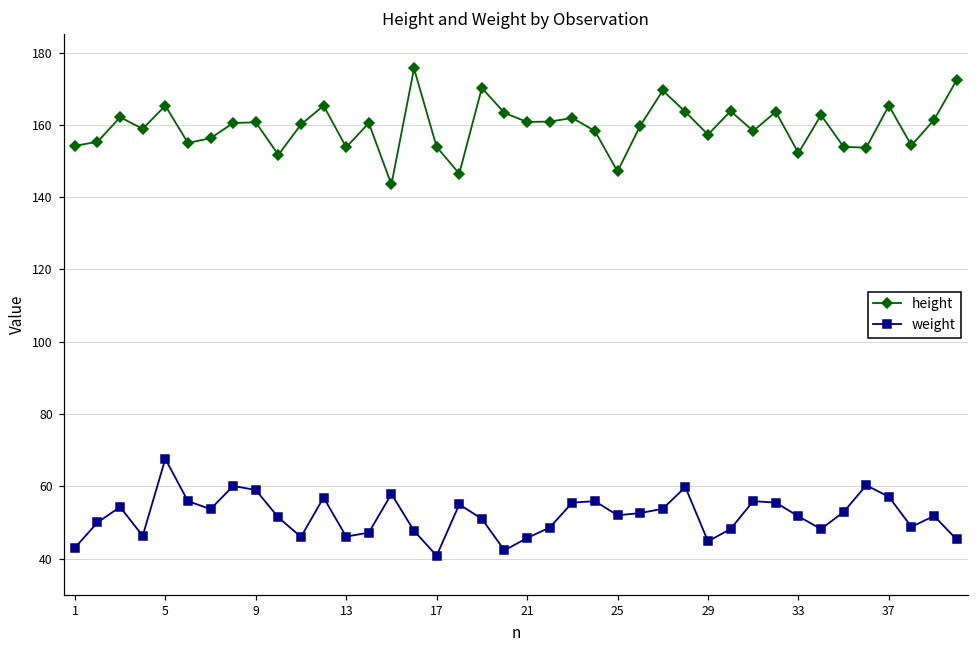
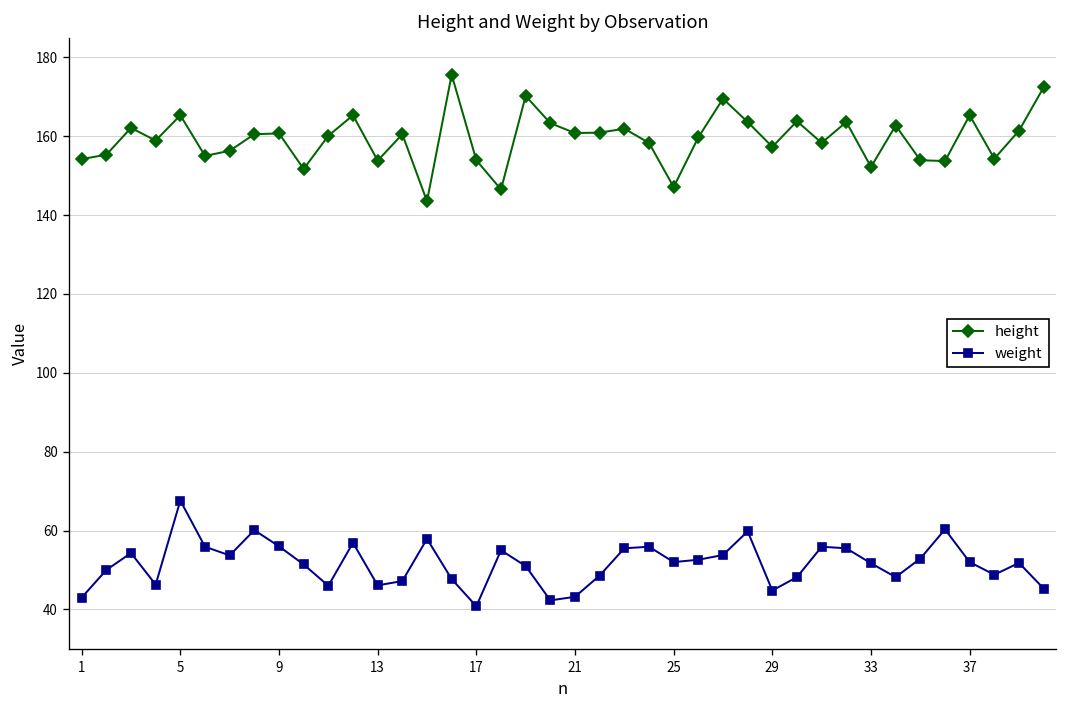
  {
    "height": {
      "1": 154,
      "5": 165,
      "9": 161,
      "13": 154,
      "17": 154,
      "21": 161,
      "25": 147,
      "29": 157,
      "33": 152,
      "37": 165
    },
    "weight": {
      "1": 43,
      "5": 68,
-     "9": 59,
+     "9": 56,
      "13": 46,
      "17": 41,
-     "21": 46,
+     "21": 43,
      "25": 52,
      "29": 45,
      "33": 52,
-     "37": 57
+     "37": 52
    }
  }
